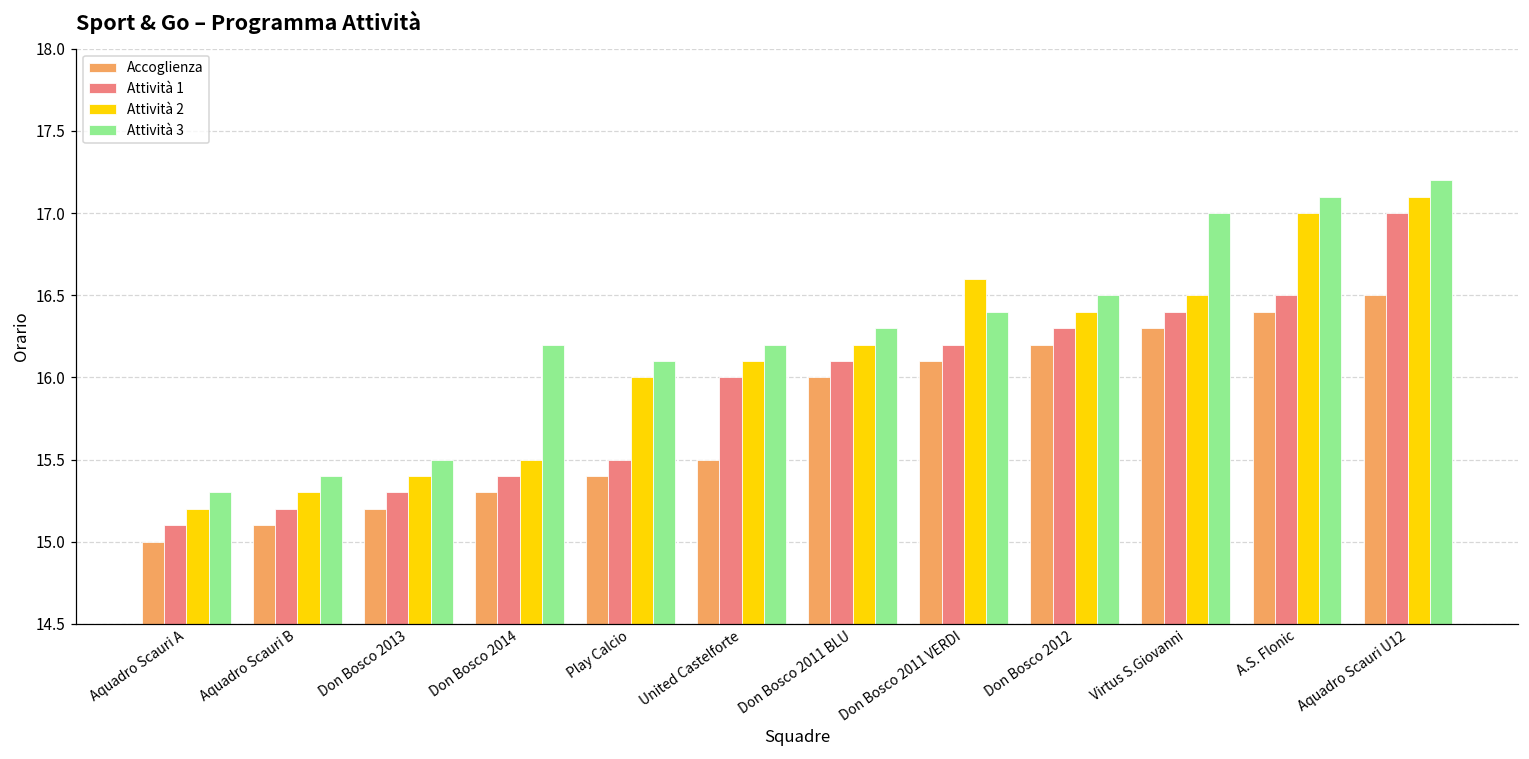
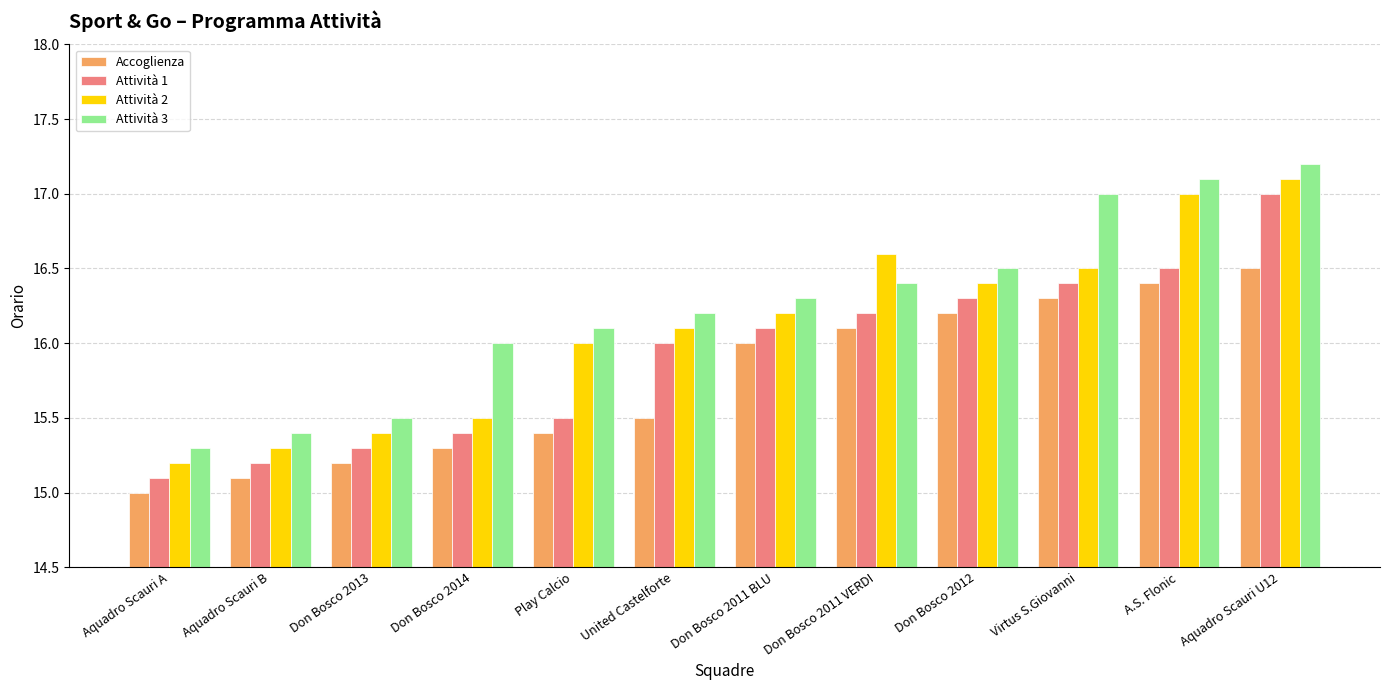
  {
    "Attività 2": {
      "Aquadro Scauri A": 15.2,
      "Aquadro Scauri B": 15.3,
      "Don Bosco 2013": 15.4,
      "Don Bosco 2014": 15.5,
      "Play Calcio": 16.0,
      "United Castelforte": 16.1,
      "Don Bosco 2011 BLU": 16.2,
      "Don Bosco 2011 VERDI": 16.6,
      "Don Bosco 2012": 16.4,
      "Virtus S.Giovanni": 16.5,
      "A.S. Flonic": 17.0,
      "Aquadro Scauri U12": 17.1
    },
    "Attività 3": {
      "Aquadro Scauri A": 15.3,
      "Aquadro Scauri B": 15.4,
      "Don Bosco 2013": 15.5,
-     "Don Bosco 2014": 16.2,
+     "Don Bosco 2014": 16.0,
      "Play Calcio": 16.1,
      "United Castelforte": 16.2,
      "Don Bosco 2011 BLU": 16.3,
      "Don Bosco 2011 VERDI": 16.4,
      "Don Bosco 2012": 16.5,
      "Virtus S.Giovanni": 17.0,
      "A.S. Flonic": 17.1,
      "Aquadro Scauri U12": 17.2
    }
  }
